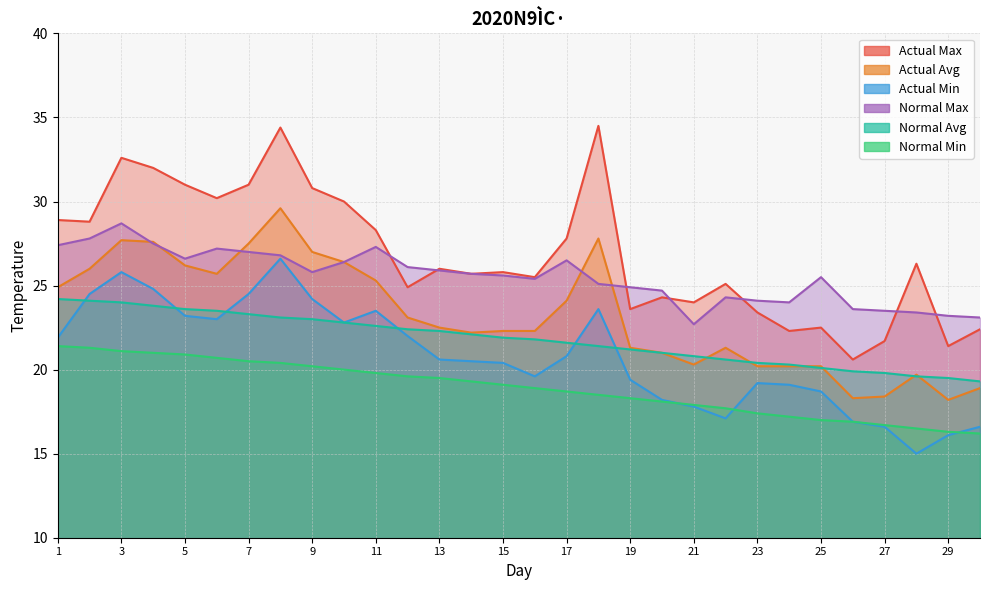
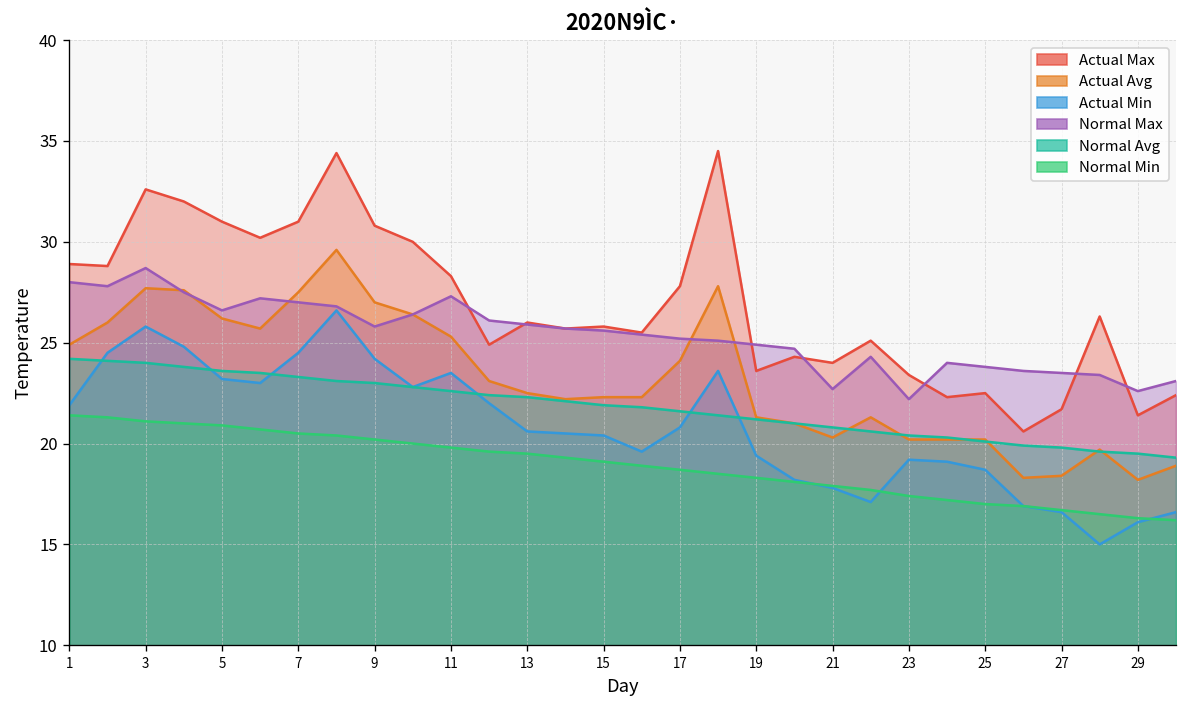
  {
    "Normal Max": {
-     "1": 27.4,
+     "1": 28.0,
      "3": 28.7,
      "5": 26.6,
      "7": 27.0,
      "9": 25.8,
      "11": 27.3,
      "15": 25.6,
-     "17": 26.5,
+     "17": 25.2,
      "19": 24.9,
      "21": 22.7,
-     "23": 24.1,
-     "25": 25.5,
+     "23": 22.2,
+     "25": 23.8,
      "27": 23.5,
-     "29": 23.2
+     "29": 22.6
    }
  }
